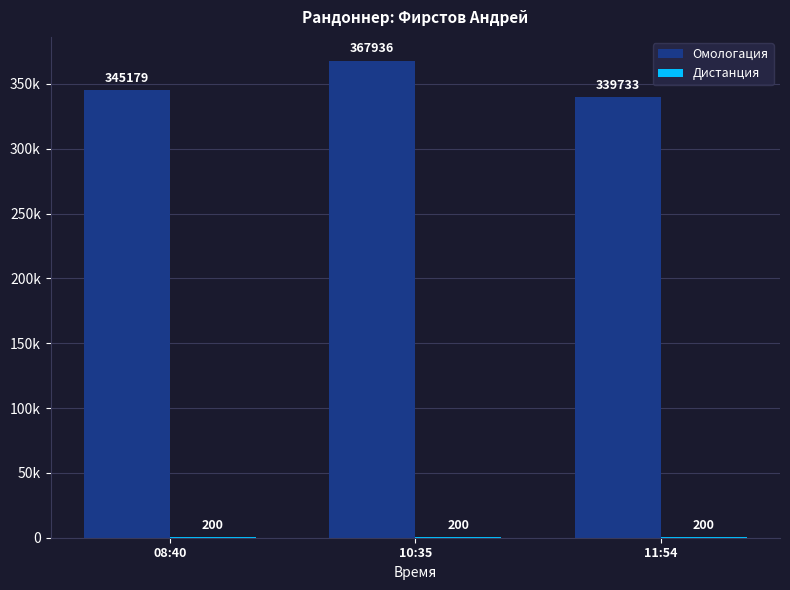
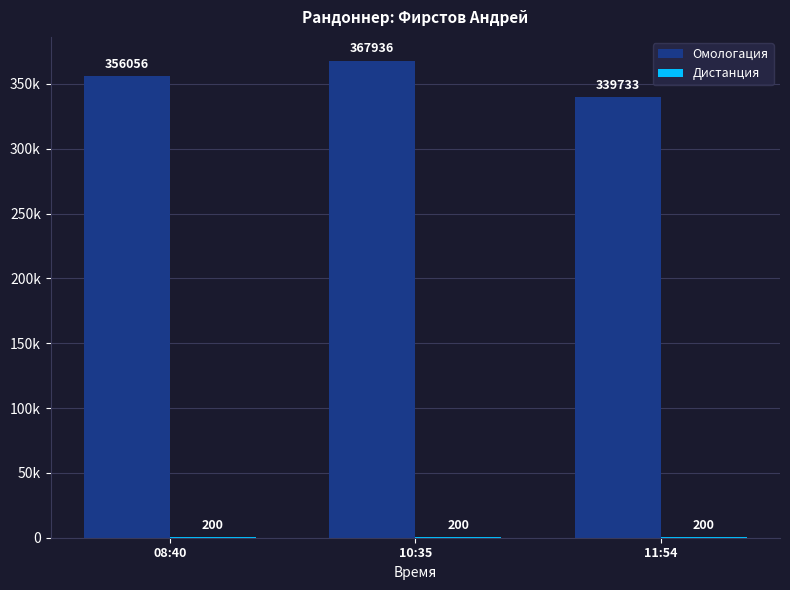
  {
    "Омологация": {
-     "08:40": 345179,
+     "08:40": 356056,
      "10:35": 367936,
      "11:54": 339733
    },
    "Дистанция": {
      "08:40": 200,
      "10:35": 200,
      "11:54": 200
    }
  }
